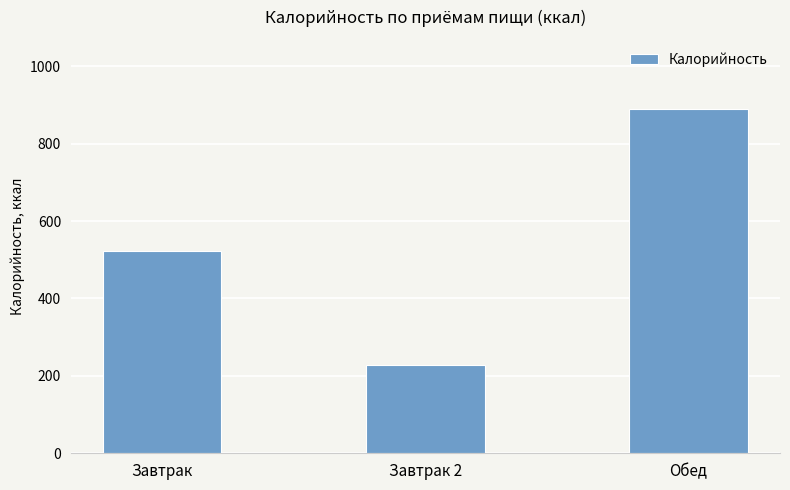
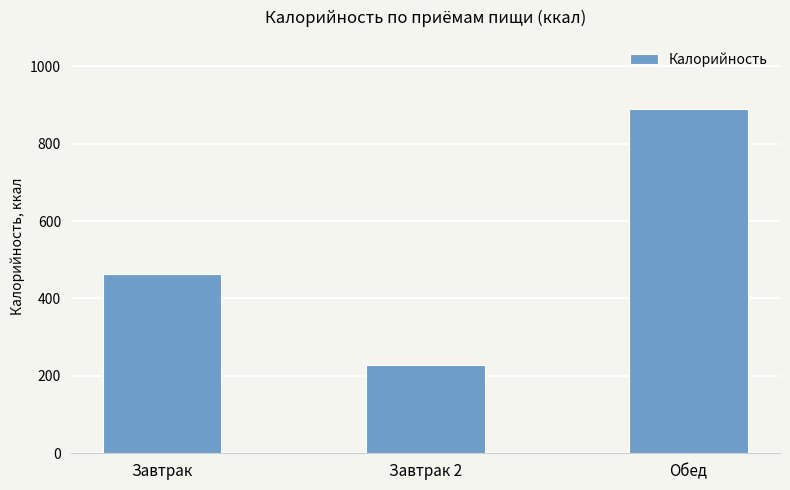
  {
-   "Завтрак": 520,
+   "Завтрак": 460,
    "Завтрак 2": 230,
    "Обед": 890
  }
